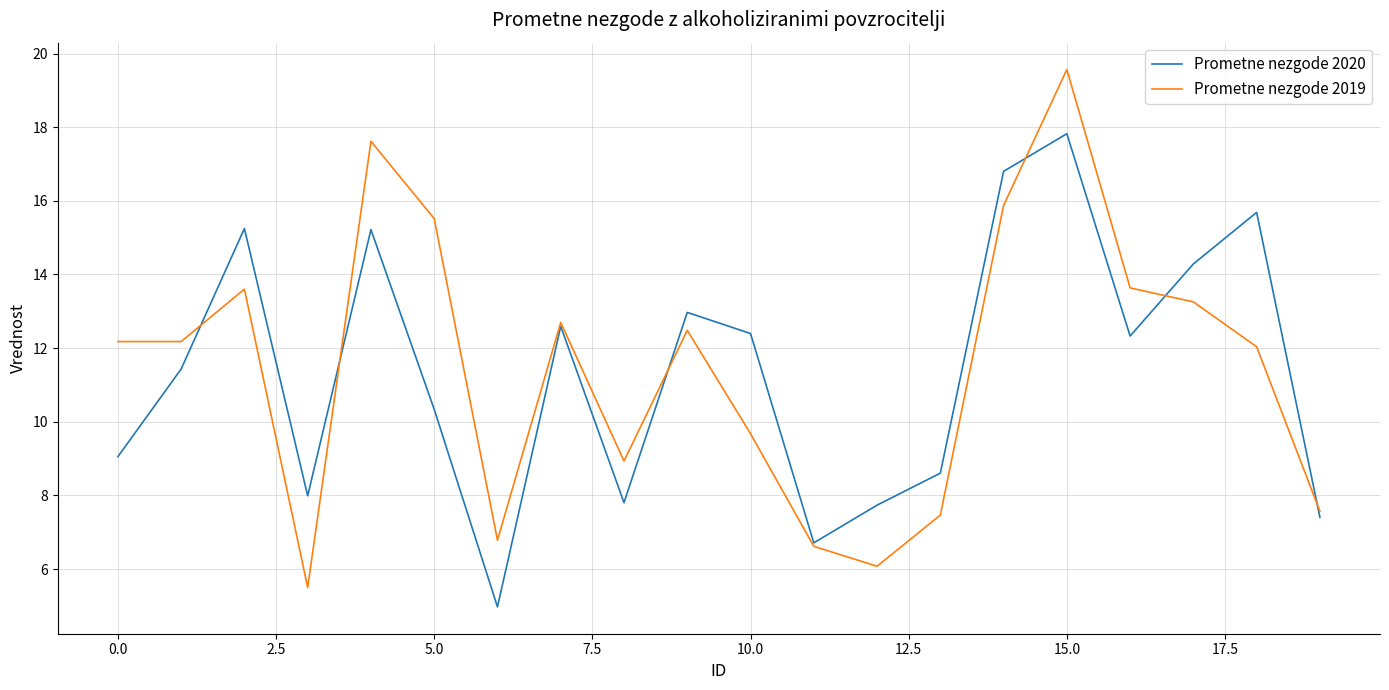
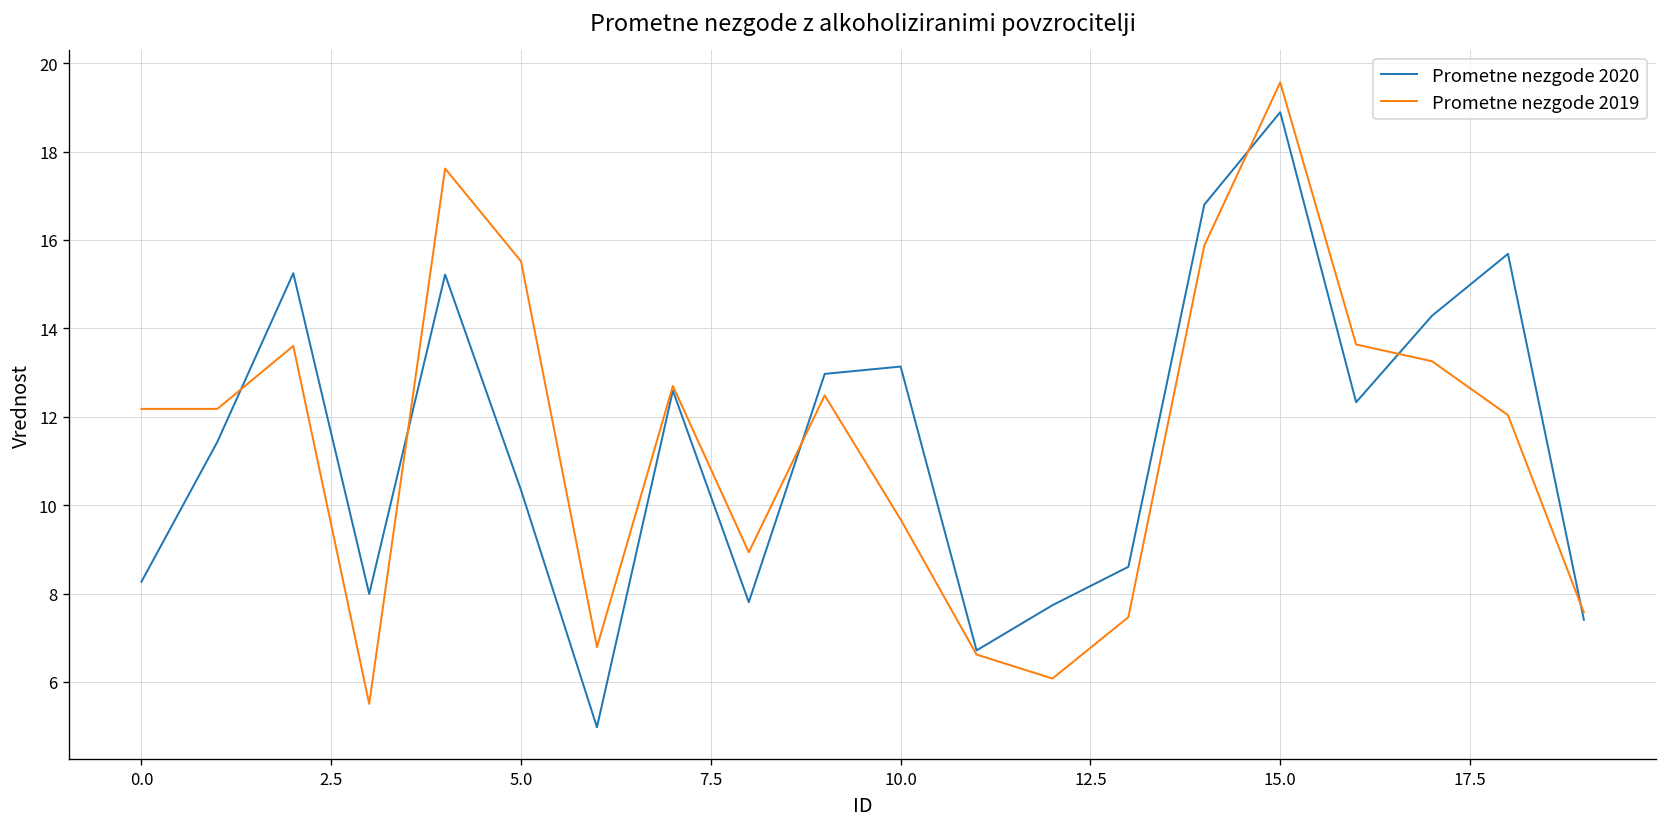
  {
    "Prometne nezgode 2020": {
-     "0.0": 9.1,
+     "0.0": 8.3,
      "5.0": 10.3,
-     "10.0": 12.4,
-     "15.0": 17.8
+     "10.0": 13.1,
+     "15.0": 18.9
    },
    "Prometne nezgode 2019": {
      "0.0": 12.2,
      "5.0": 15.5,
      "10.0": 9.7,
      "15.0": 19.6
    }
  }
